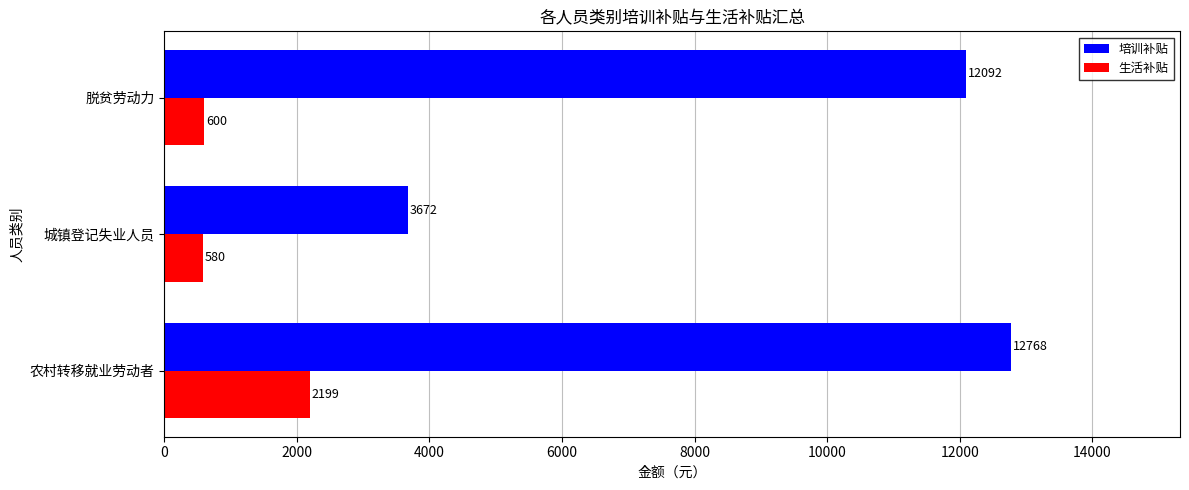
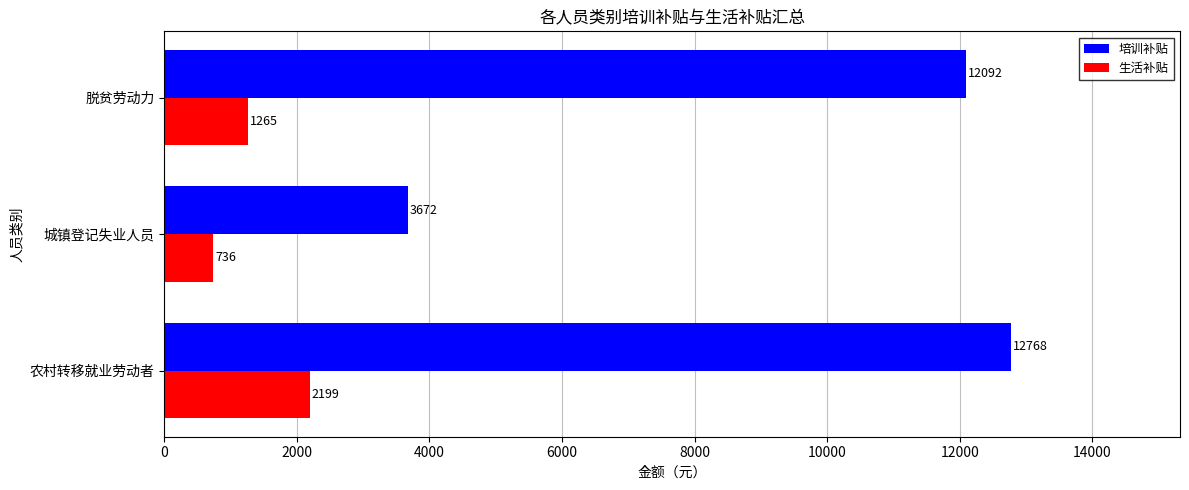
  {
    "培训补贴": {
      "脱贫劳动力": 12092,
      "城镇登记失业人员": 3672,
      "农村转移就业劳动者": 12768
    },
    "生活补贴": {
-     "脱贫劳动力": 600,
-     "城镇登记失业人员": 580,
+     "脱贫劳动力": 1265,
+     "城镇登记失业人员": 736,
      "农村转移就业劳动者": 2199
    }
  }
